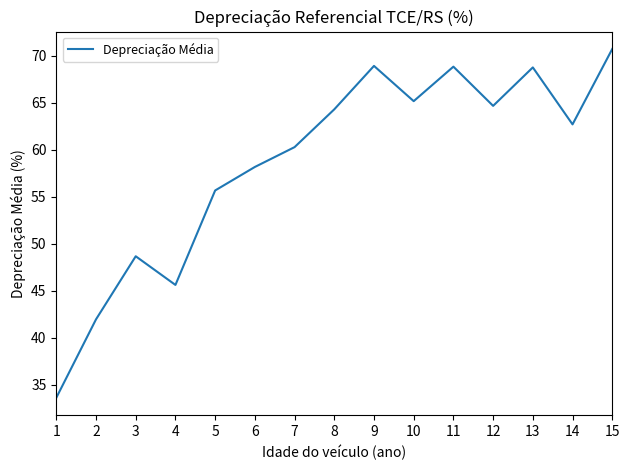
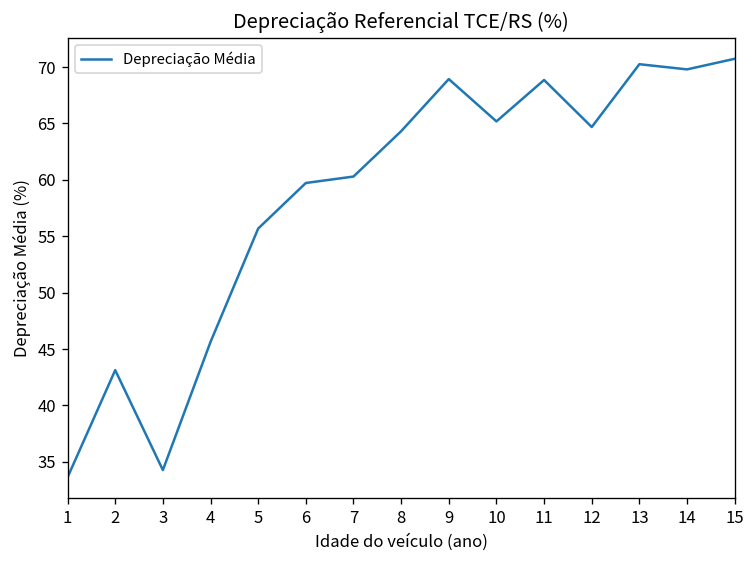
  {
    "1": 34,
-   "2": 42,
-   "3": 49,
+   "2": 43,
+   "3": 34,
    "4": 46,
    "5": 56,
-   "6": 58,
+   "6": 60,
    "7": 60,
    "8": 64,
    "9": 69,
    "10": 65,
    "11": 69,
    "12": 65,
-   "13": 69,
-   "14": 63,
+   "13": 70,
+   "14": 70,
    "15": 71
  }
